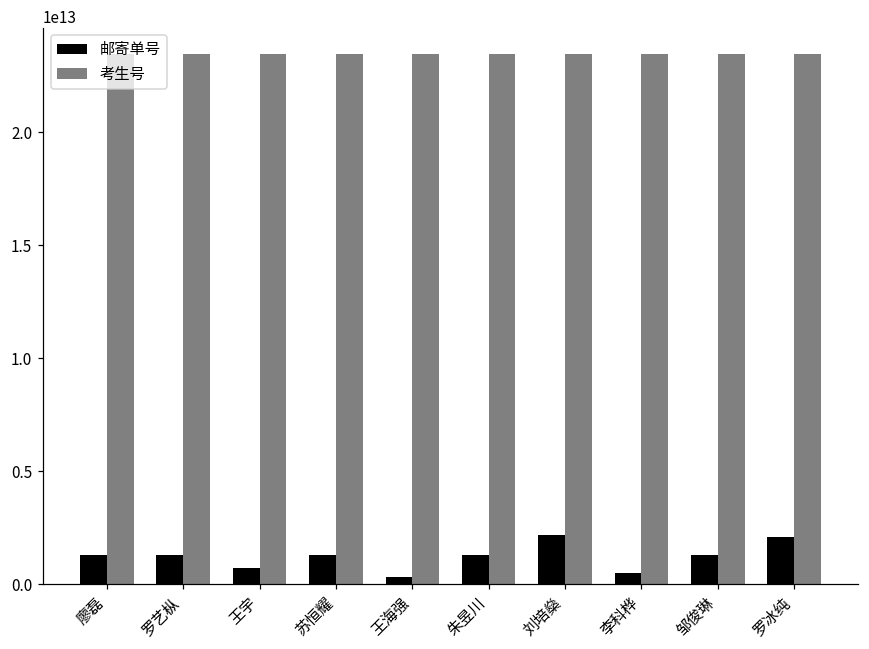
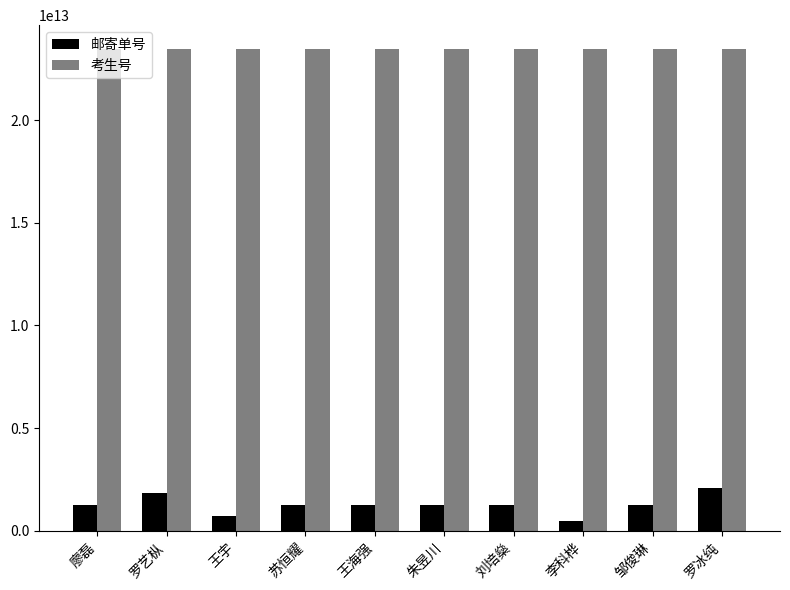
  {
    "邮寄单号": {
      "廖磊": 1300000000000,
-     "罗艺枞": 1300000000000,
+     "罗艺枞": 1900000000000,
      "王宇": 700000000000,
      "苏恒耀": 1300000000000,
-     "王海强": 300000000000,
+     "王海强": 1300000000000,
      "朱昱川": 1300000000000,
-     "刘培燊": 2200000000000,
+     "刘培燊": 1300000000000,
      "李科桦": 500000000000,
      "邹俊琳": 1300000000000,
      "罗冰纯": 2100000000000
    },
    "考生号": {
      "罗艺枞": 23400000000000,
      "王宇": 23400000000000,
      "苏恒耀": 23400000000000,
      "王海强": 23400000000000,
      "朱昱川": 23400000000000,
      "刘培燊": 23400000000000,
      "李科桦": 23400000000000,
      "邹俊琳": 23400000000000,
      "罗冰纯": 23400000000000
    }
  }
